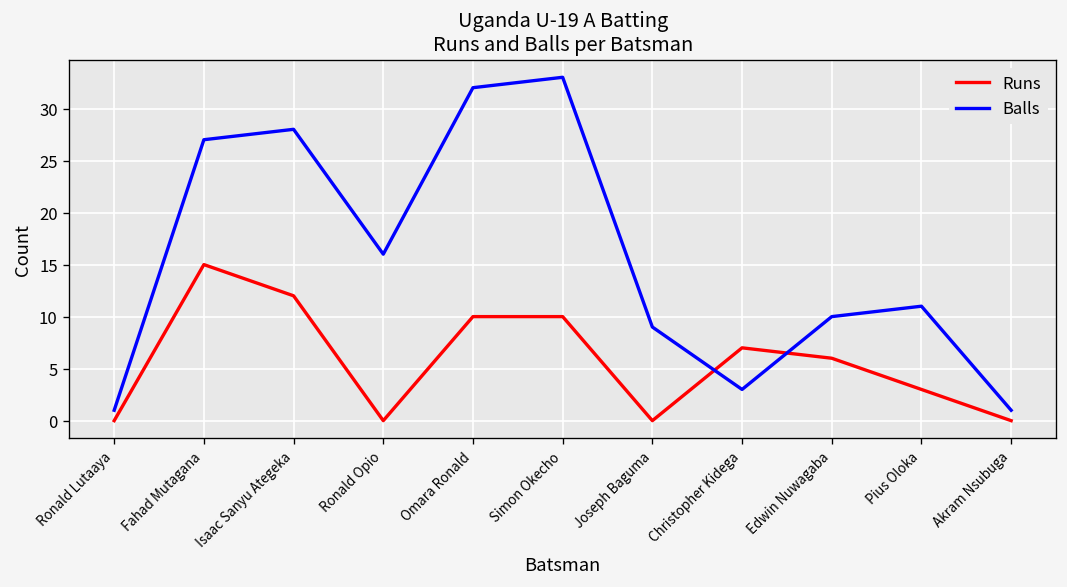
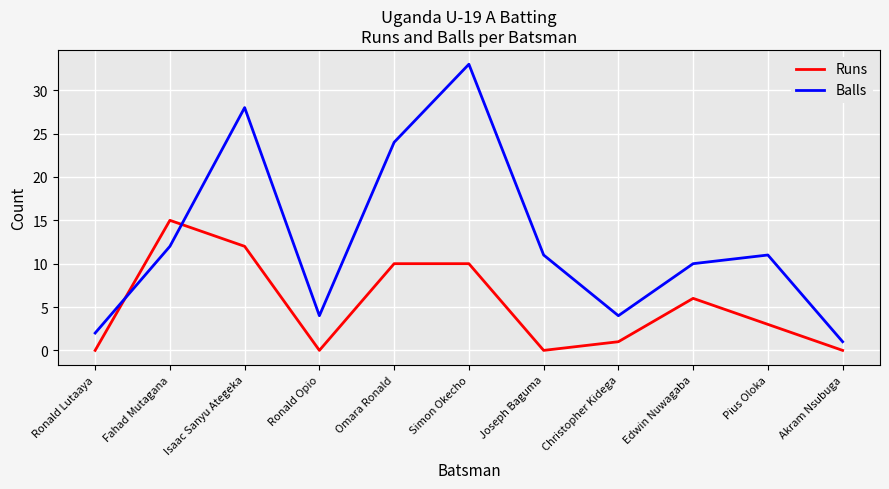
  {
    "Runs": {
      "Ronald Lutaaya": 0,
      "Fahad Mutagana": 15,
      "Isaac Sanyu Ategeka": 12,
      "Ronald Opio": 0,
      "Omara Ronald": 10,
      "Simon Okecho": 10,
      "Joseph Baguma": 0,
-     "Christopher Kidega": 7,
+     "Christopher Kidega": 1,
      "Edwin Nuwagaba": 6,
      "Pius Oloka": 3,
      "Akram Nsubuga": 0
    },
    "Balls": {
-     "Ronald Lutaaya": 1,
-     "Fahad Mutagana": 27,
+     "Ronald Lutaaya": 2,
+     "Fahad Mutagana": 12,
      "Isaac Sanyu Ategeka": 28,
-     "Ronald Opio": 16,
-     "Omara Ronald": 32,
+     "Ronald Opio": 4,
+     "Omara Ronald": 24,
      "Simon Okecho": 33,
-     "Joseph Baguma": 9,
-     "Christopher Kidega": 3,
+     "Joseph Baguma": 11,
+     "Christopher Kidega": 4,
      "Edwin Nuwagaba": 10,
      "Pius Oloka": 11,
      "Akram Nsubuga": 1
    }
  }
